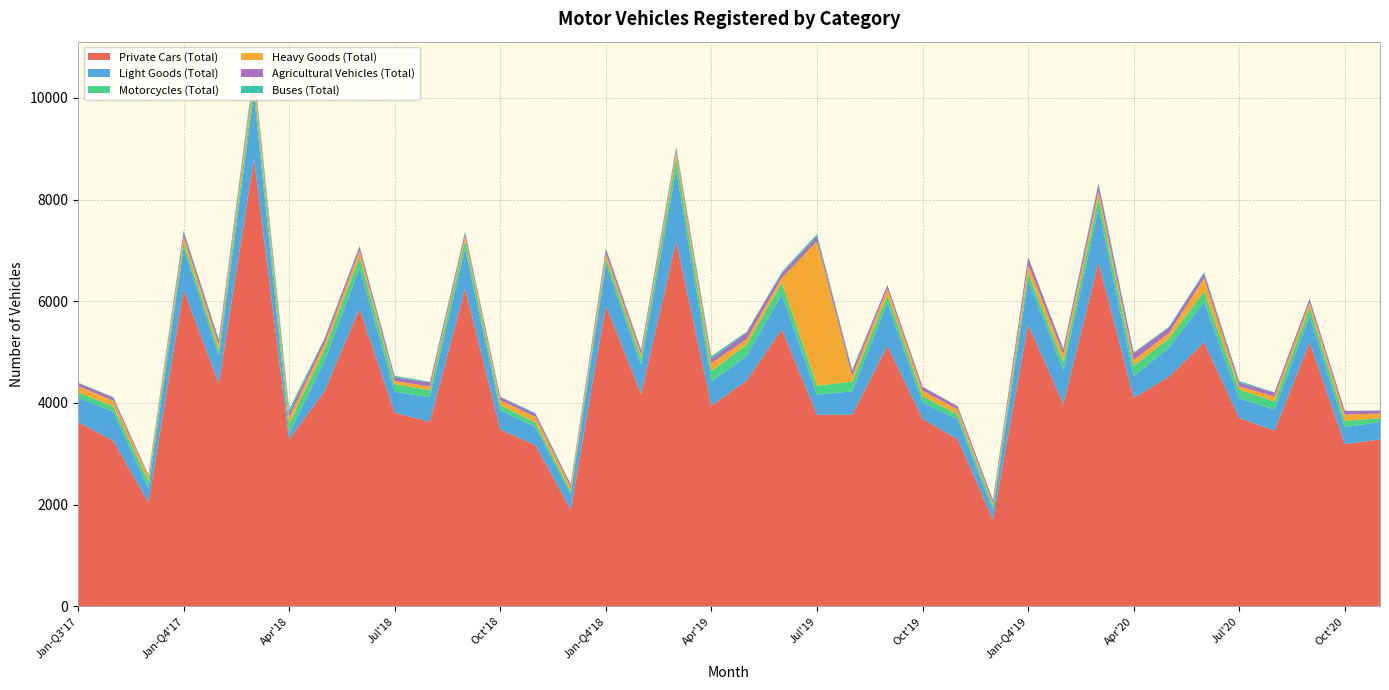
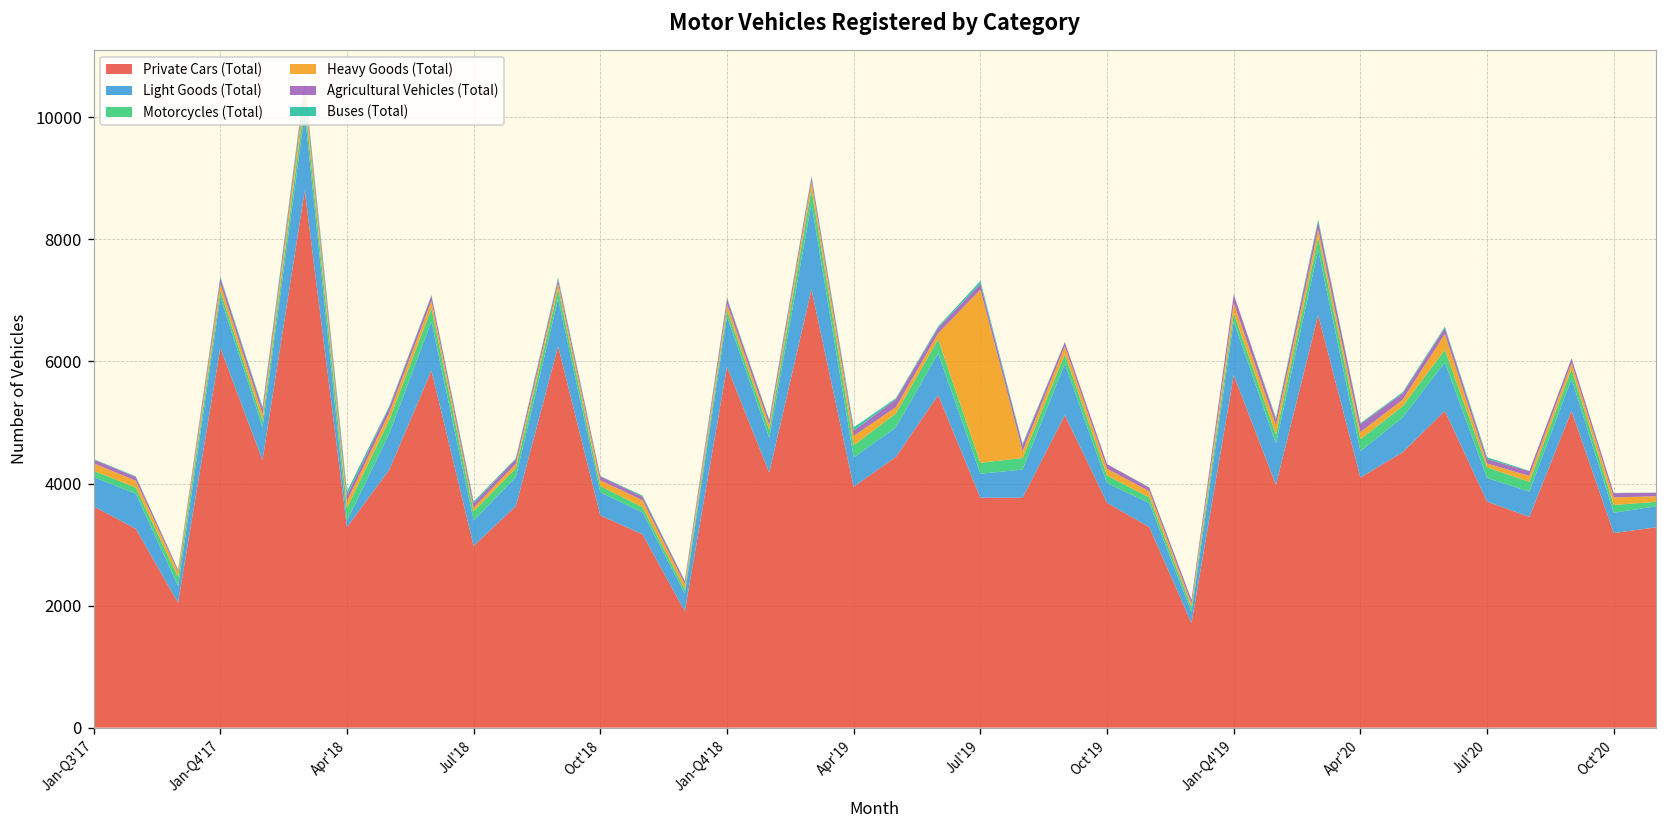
  {
    "Private Cars (Total)": {
      "Jan-Q3'17": 3600,
      "Jan-Q4'17": 6200,
      "Apr'18": 3300,
-     "Jul'18": 3800,
+     "Jul'18": 3000,
      "Oct'18": 3500,
      "Jan-Q4'18": 5900,
      "Apr'19": 3900,
      "Jul'19": 3800,
      "Oct'19": 3700,
-     "Jan-Q4'19": 5500,
+     "Jan-Q4'19": 5800,
      "Apr'20": 4100,
      "Jul'20": 3700,
      "Oct'20": 3200
    },
    "Light Goods (Total)": {
      "Jan-Q3'17": 500,
      "Jan-Q4'17": 800,
      "Apr'18": 100,
      "Jul'18": 400,
      "Oct'18": 400,
      "Jan-Q4'18": 800,
      "Apr'19": 500,
      "Jul'19": 400,
      "Oct'19": 300,
      "Jan-Q4'19": 900,
      "Apr'20": 400,
      "Jul'20": 400,
      "Oct'20": 300
    },
    "Heavy Goods (Total)": {
      "Jan-Q3'17": 100,
      "Jan-Q4'17": 100,
      "Apr'18": 100,
      "Jul'18": 100,
      "Oct'18": 100,
      "Jan-Q4'18": 100,
      "Apr'19": 200,
      "Jul'19": 2800,
      "Oct'19": 100,
      "Jan-Q4'19": 200,
      "Apr'20": 100,
      "Jul'20": 100,
      "Oct'20": 100
    },
    "Agricultural Vehicles (Total)": {
      "Apr'18": 100,
      "Apr'19": 100
    }
  }
